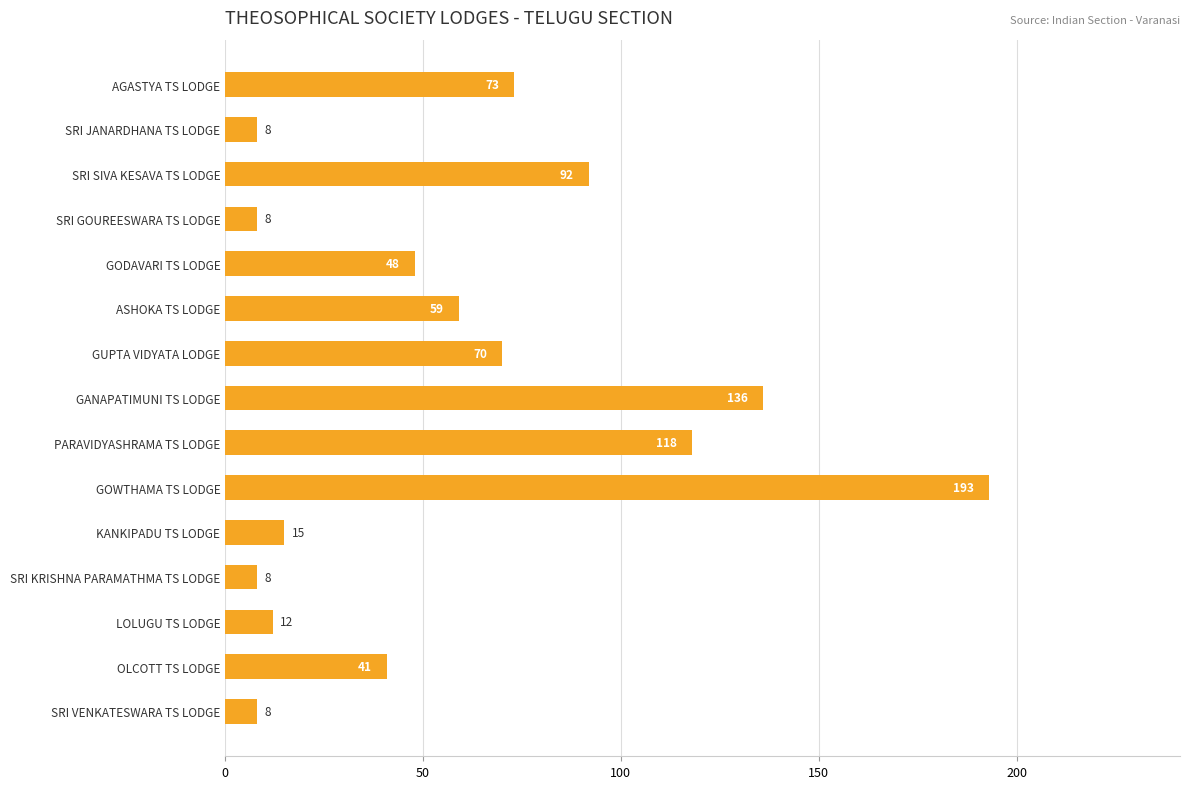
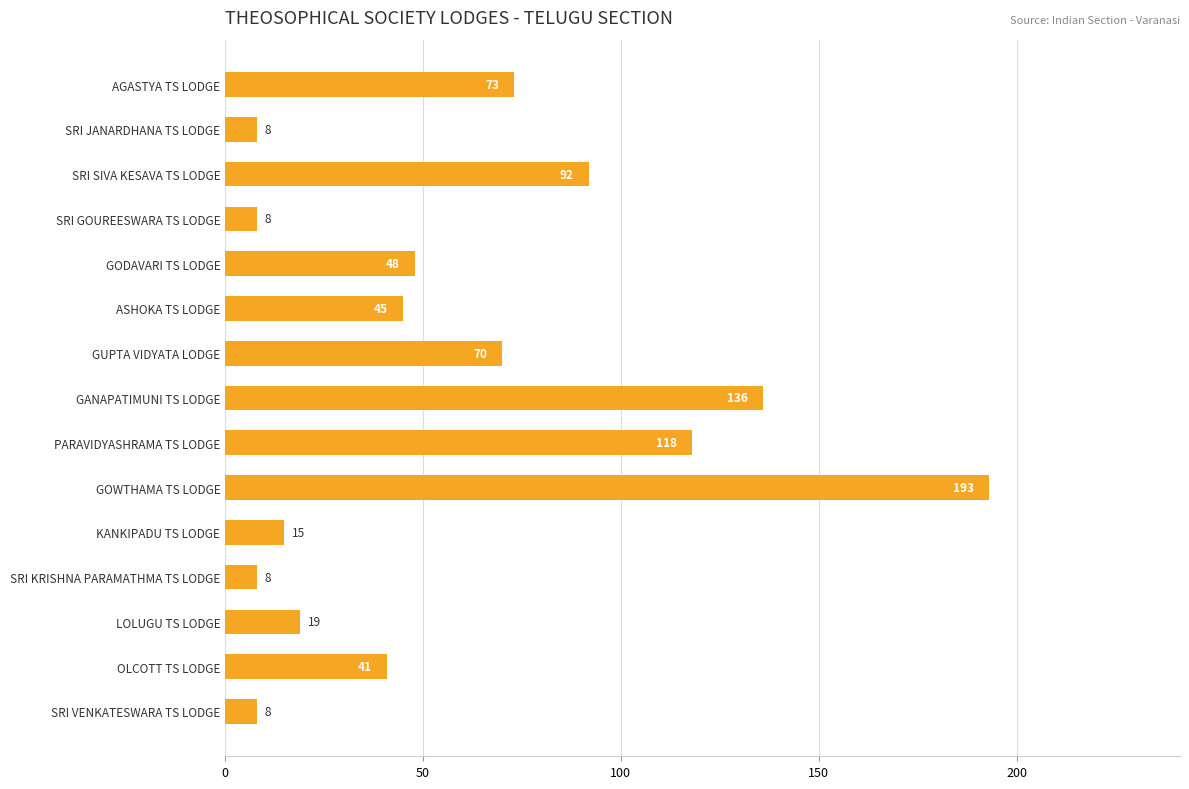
  {
    "AGASTYA TS LODGE": 73,
    "SRI JANARDHANA TS LODGE": 8,
    "SRI SIVA KESAVA TS LODGE": 92,
    "SRI GOUREESWARA TS LODGE": 8,
    "GODAVARI TS LODGE": 48,
-   "ASHOKA TS LODGE": 59,
+   "ASHOKA TS LODGE": 45,
    "GUPTA VIDYATA LODGE": 70,
    "GANAPATIMUNI TS LODGE": 136,
    "PARAVIDYASHRAMA TS LODGE": 118,
    "GOWTHAMA TS LODGE": 193,
    "KANKIPADU TS LODGE": 15,
    "SRI KRISHNA PARAMATHMA TS LODGE": 8,
-   "LOLUGU TS LODGE": 12,
+   "LOLUGU TS LODGE": 19,
    "OLCOTT TS LODGE": 41,
    "SRI VENKATESWARA TS LODGE": 8
  }
